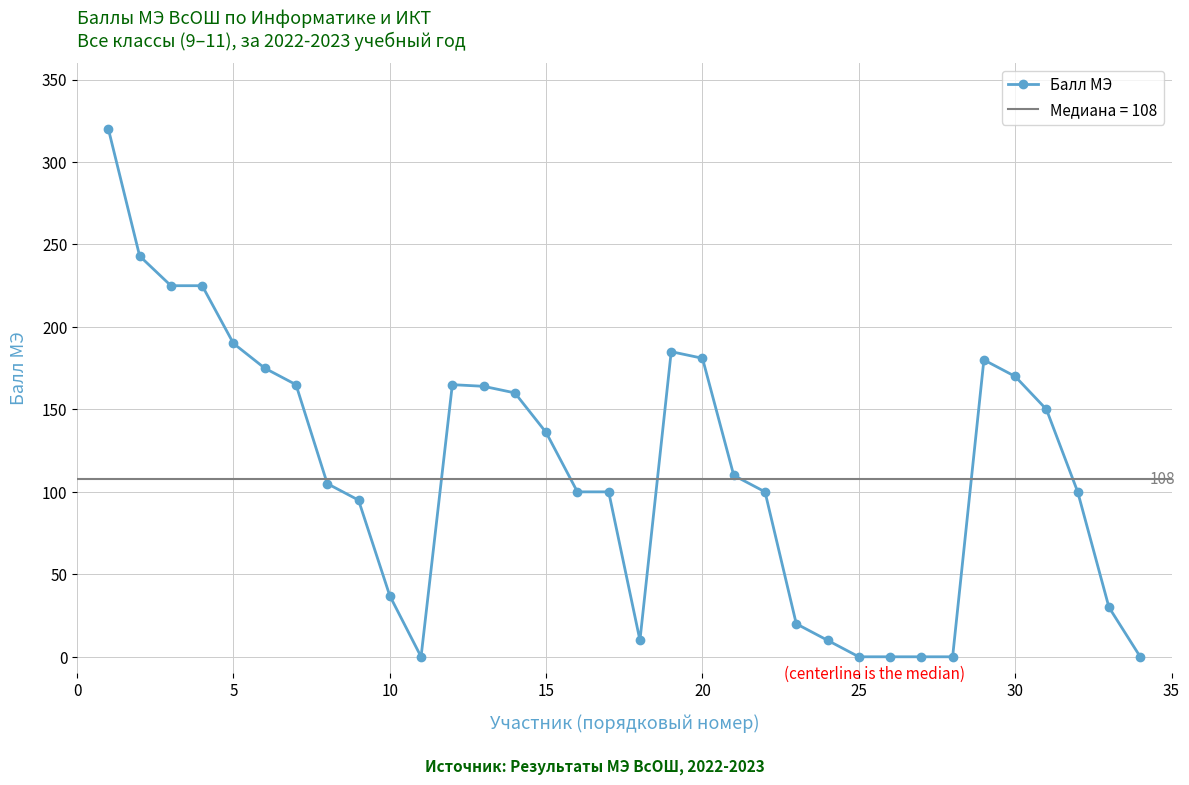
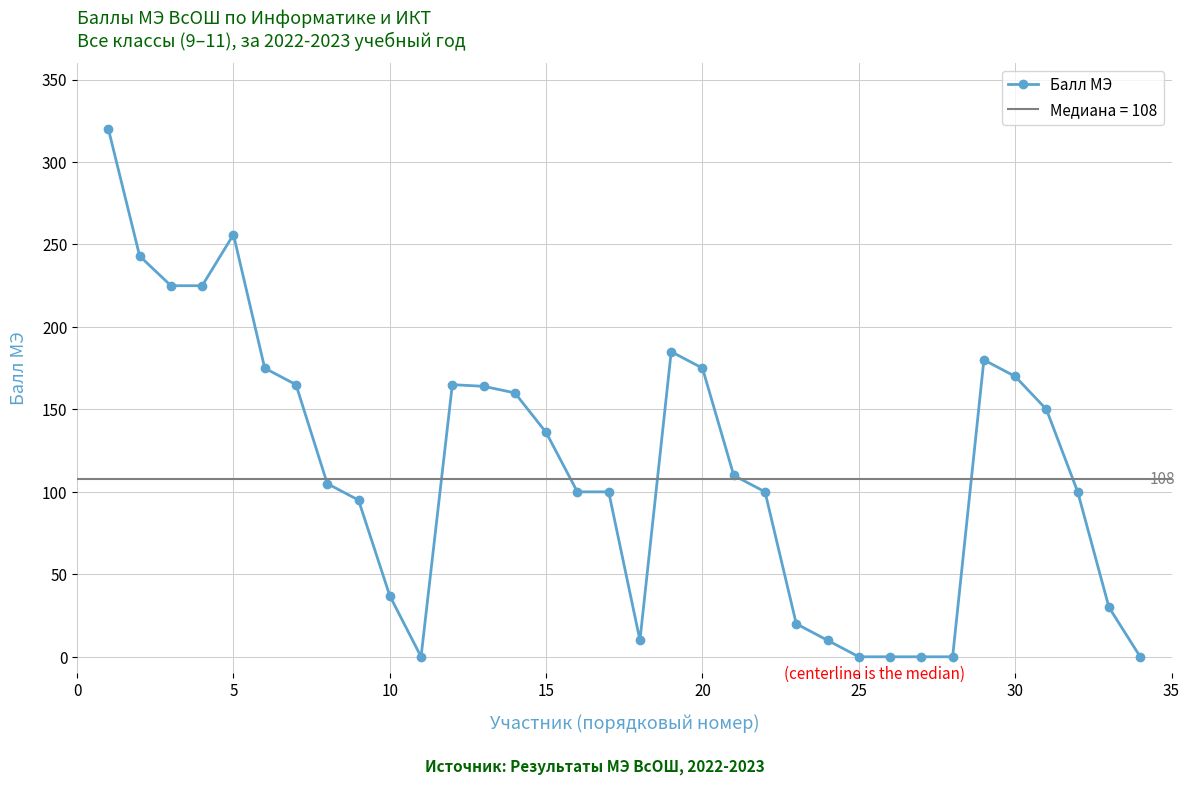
  {
-   "5": 190,
+   "5": 256,
    "10": 37,
    "15": 136,
-   "20": 181,
+   "20": 175,
    "25": 0,
    "30": 170
  }
